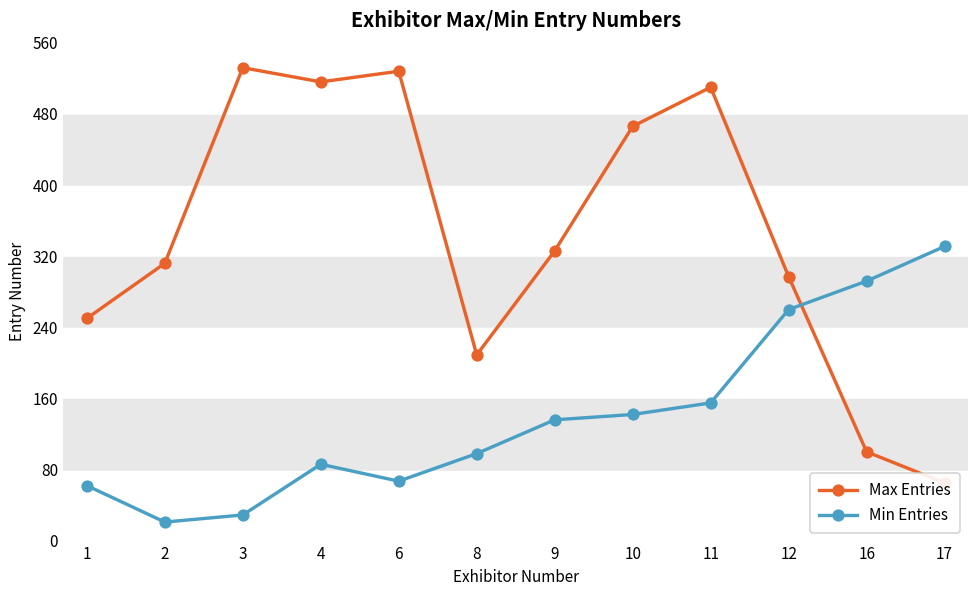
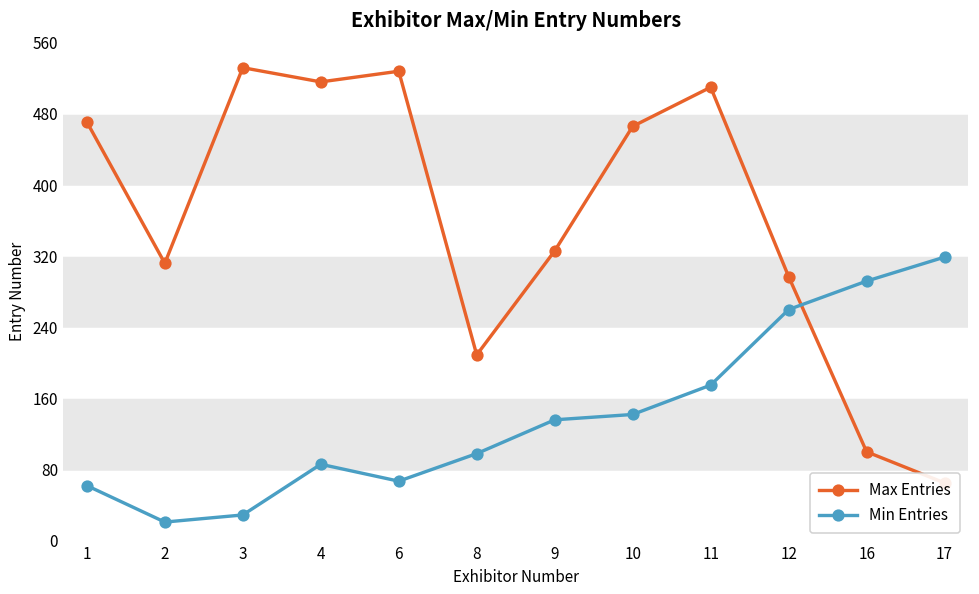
  {
    "Max Entries": {
-     "1": 250,
+     "1": 470,
      "2": 310,
      "3": 530,
      "4": 520,
      "6": 530,
      "8": 210,
      "9": 330,
      "10": 470,
      "11": 510,
      "12": 300,
      "16": 100
    },
    "Min Entries": {
      "1": 60,
      "2": 20,
      "3": 30,
      "4": 90,
      "6": 70,
      "8": 100,
      "9": 140,
      "10": 140,
-     "11": 160,
+     "11": 180,
      "12": 260,
      "16": 290,
-     "17": 330
+     "17": 320
    }
  }
